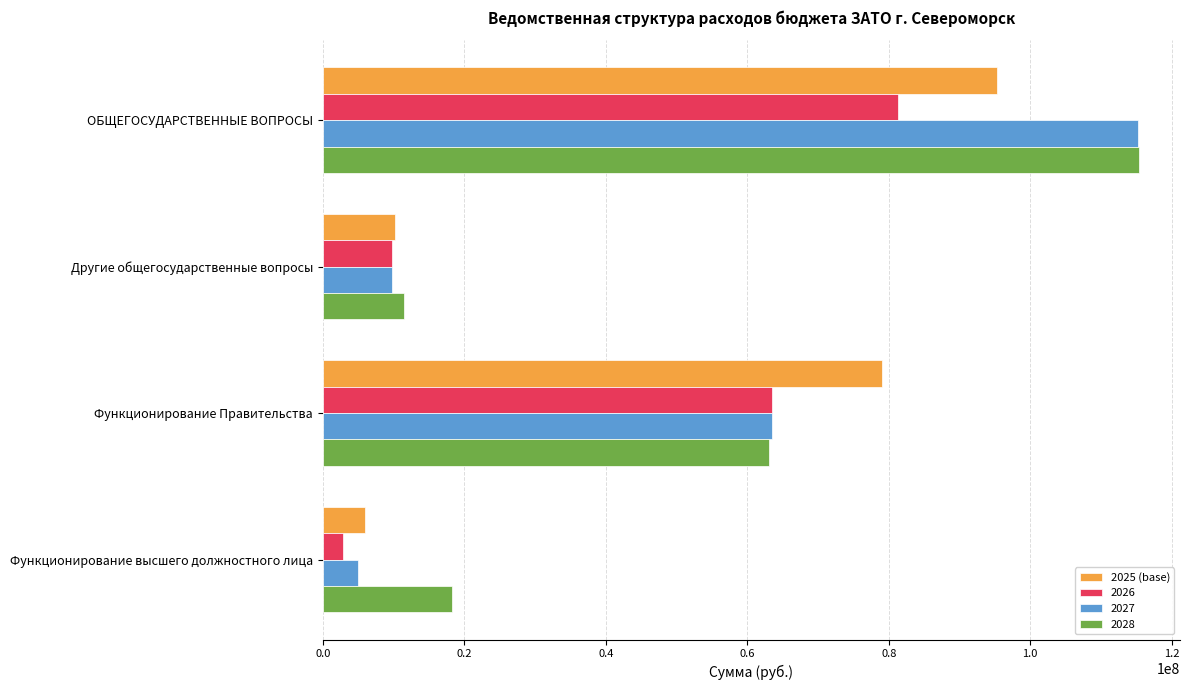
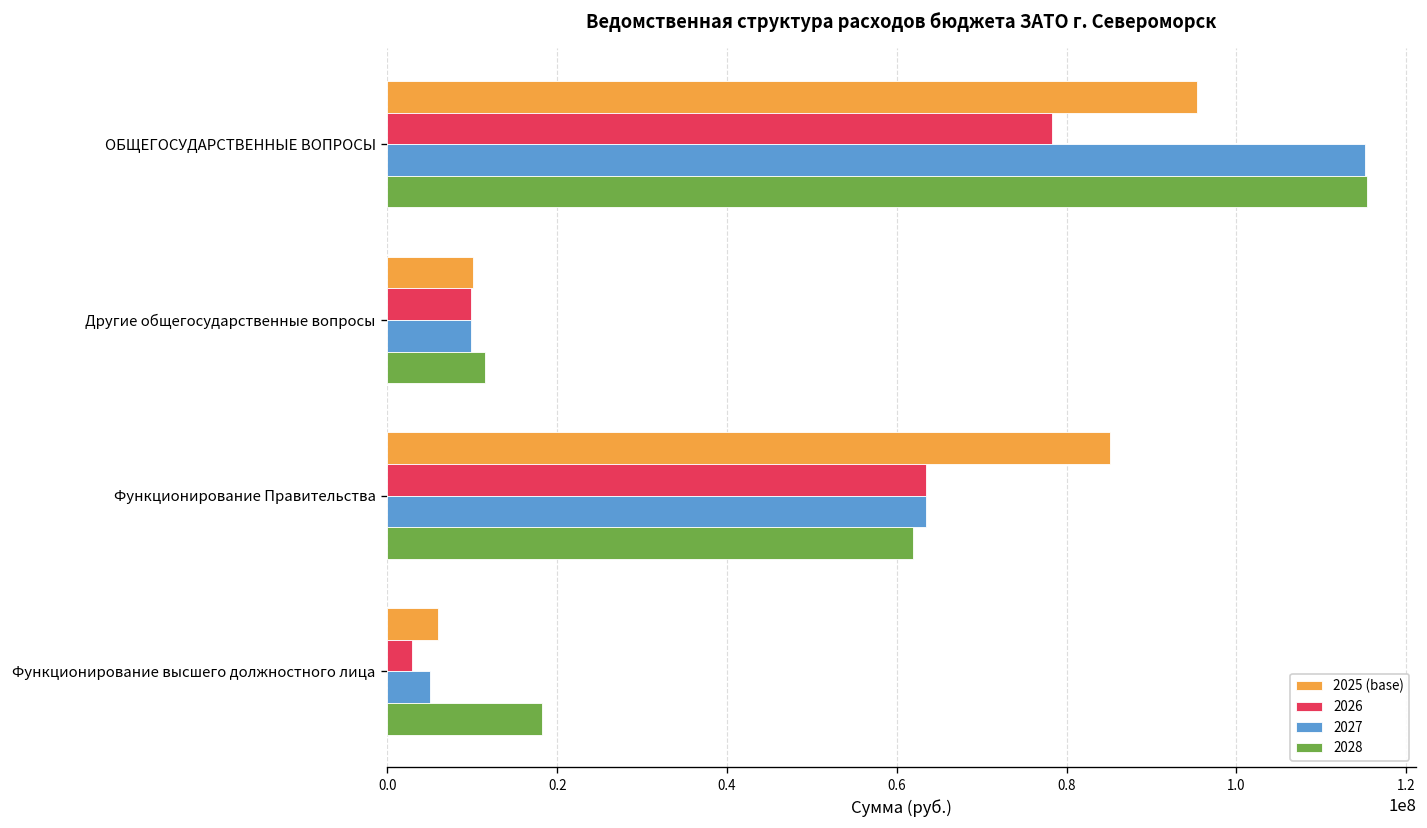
  {
    "2025 (base)": {
      "ОБЩЕГОСУДАРСТВЕННЫЕ ВОПРОСЫ": 95000000,
      "Другие общегосударственные вопросы": 10000000,
-     "Функционирование Правительства": 79000000,
+     "Функционирование Правительства": 85000000,
      "Функционирование высшего должностного лица": 6000000
    },
    "2026": {
-     "ОБЩЕГОСУДАРСТВЕННЫЕ ВОПРОСЫ": 81000000,
+     "ОБЩЕГОСУДАРСТВЕННЫЕ ВОПРОСЫ": 78000000,
      "Другие общегосударственные вопросы": 10000000,
      "Функционирование Правительства": 63000000,
      "Функционирование высшего должностного лица": 3000000
    },
    "2027": {
      "ОБЩЕГОСУДАРСТВЕННЫЕ ВОПРОСЫ": 115000000,
      "Другие общегосударственные вопросы": 10000000,
      "Функционирование Правительства": 63000000,
      "Функционирование высшего должностного лица": 5000000
    },
    "2028": {
      "ОБЩЕГОСУДАРСТВЕННЫЕ ВОПРОСЫ": 115000000,
      "Другие общегосударственные вопросы": 12000000,
-     "Функционирование Правительства": 63000000,
+     "Функционирование Правительства": 62000000,
      "Функционирование высшего должностного лица": 18000000
    }
  }
